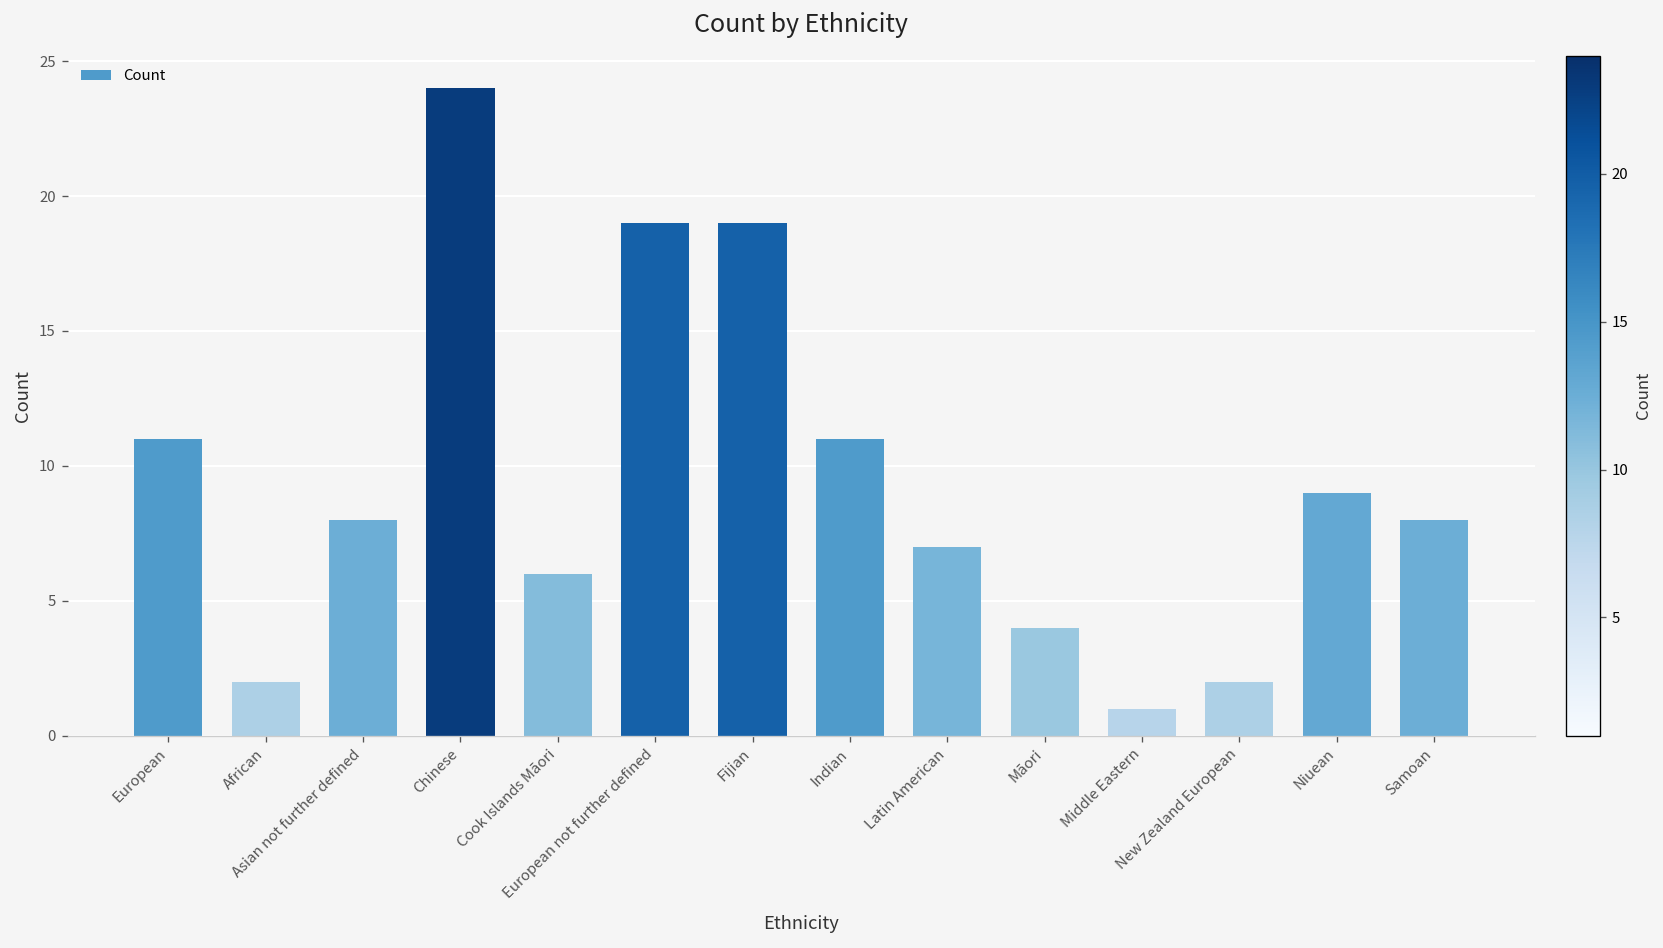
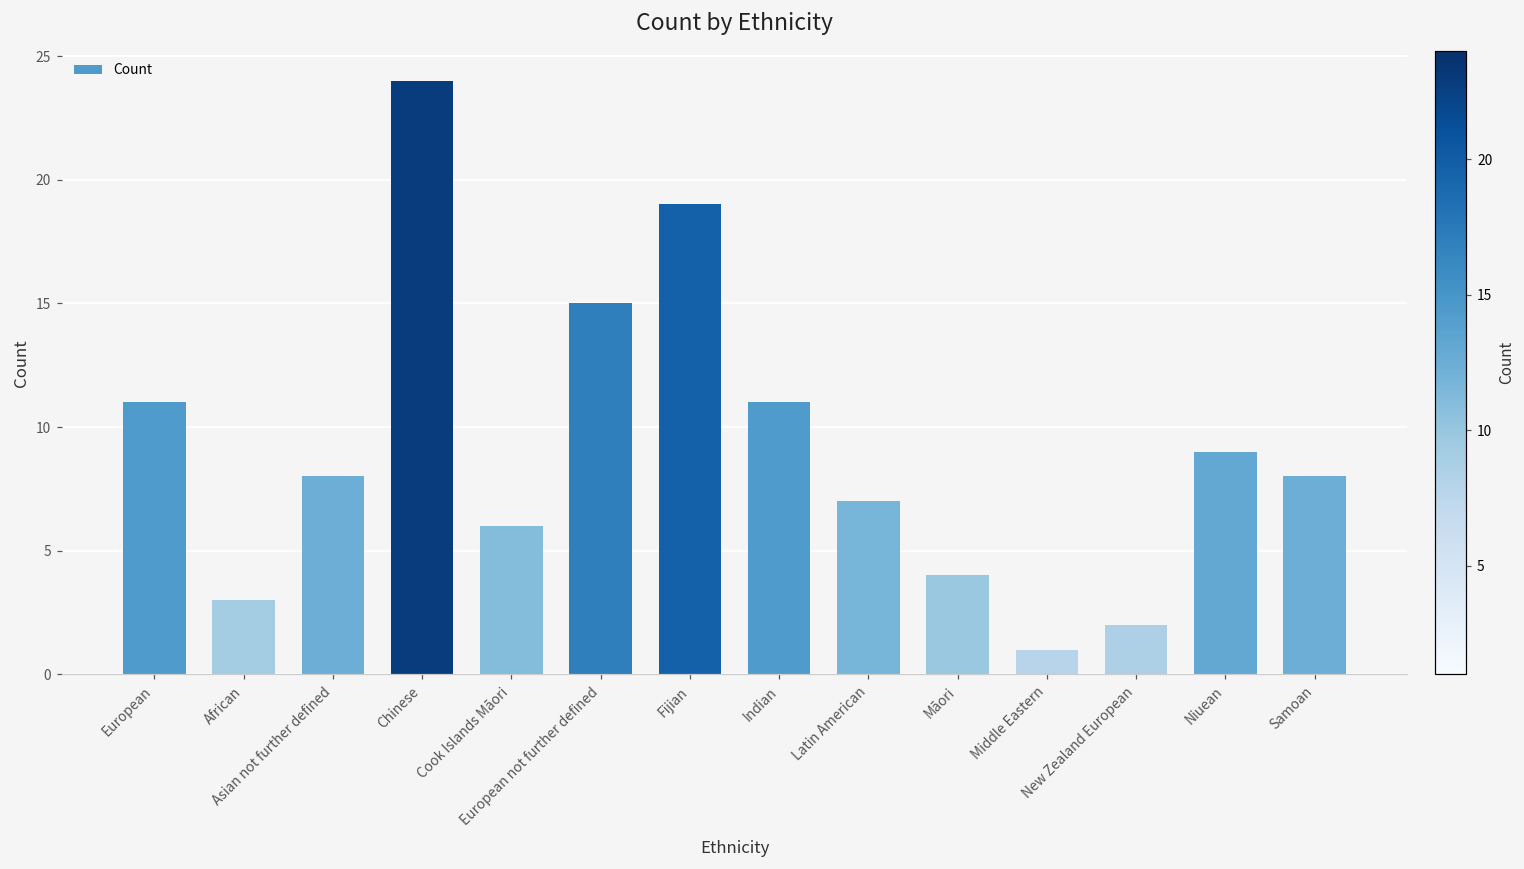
  {
    "European": 11,
-   "African": 2,
+   "African": 3,
    "Asian not further defined": 8,
    "Chinese": 24,
    "Cook Islands Māori": 6,
-   "European not further defined": 19,
+   "European not further defined": 15,
    "Fijian": 19,
    "Indian": 11,
    "Latin American": 7,
    "Māori": 4,
    "Middle Eastern": 1,
    "New Zealand European": 2,
    "Niuean": 9,
    "Samoan": 8
  }
